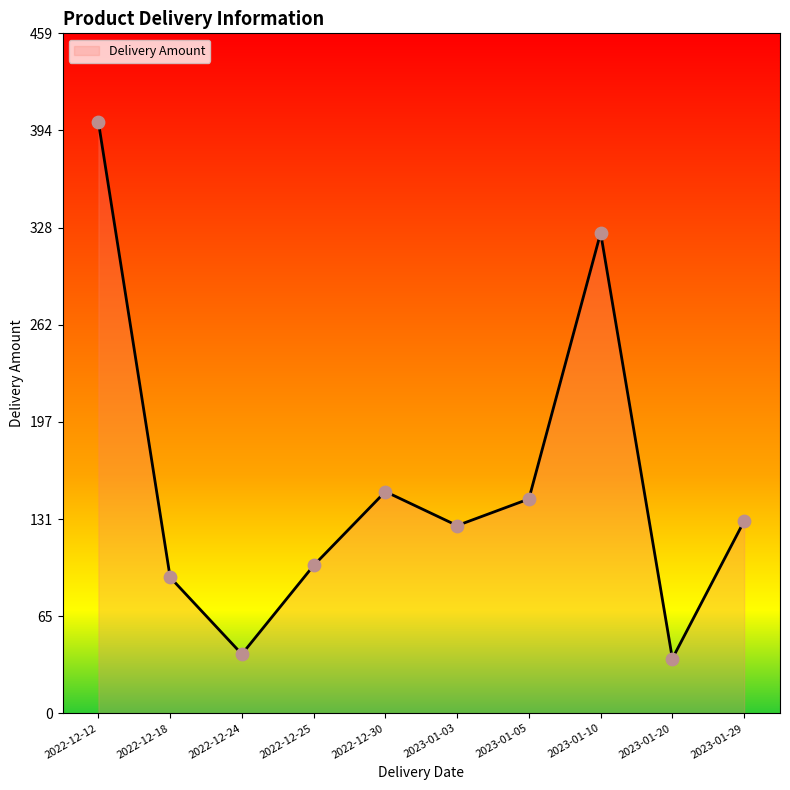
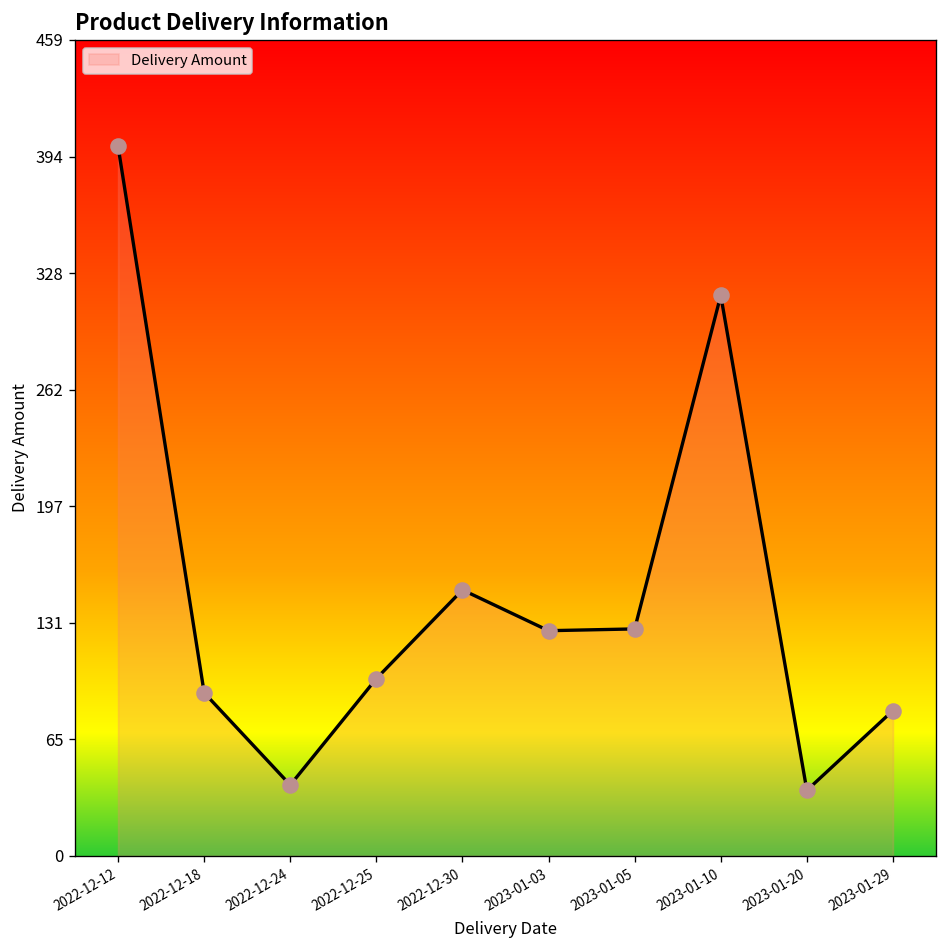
  {
    "2022-12-12": 399,
    "2022-12-18": 92,
    "2022-12-24": 40,
    "2022-12-25": 100,
    "2022-12-30": 150,
    "2023-01-03": 127,
-   "2023-01-05": 145,
-   "2023-01-10": 324,
+   "2023-01-05": 128,
+   "2023-01-10": 315,
    "2023-01-20": 37,
-   "2023-01-29": 130
+   "2023-01-29": 82
  }
